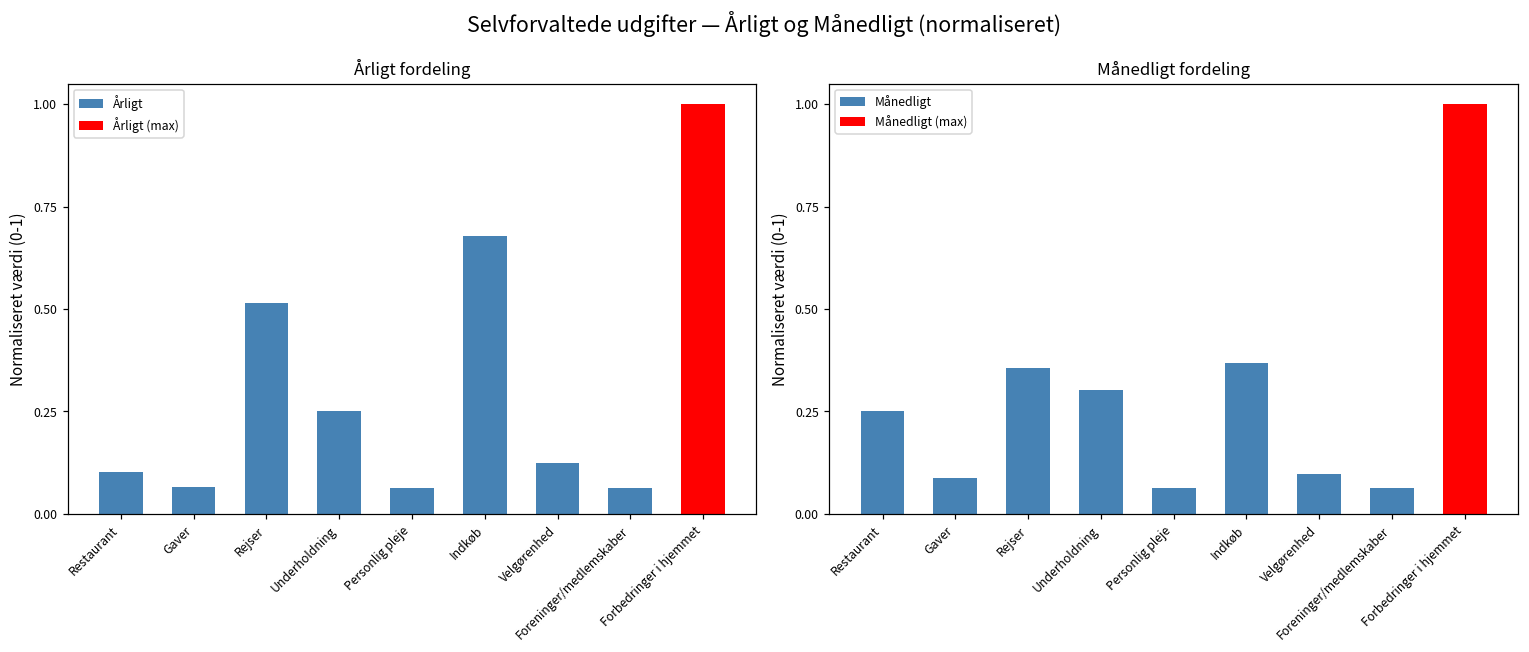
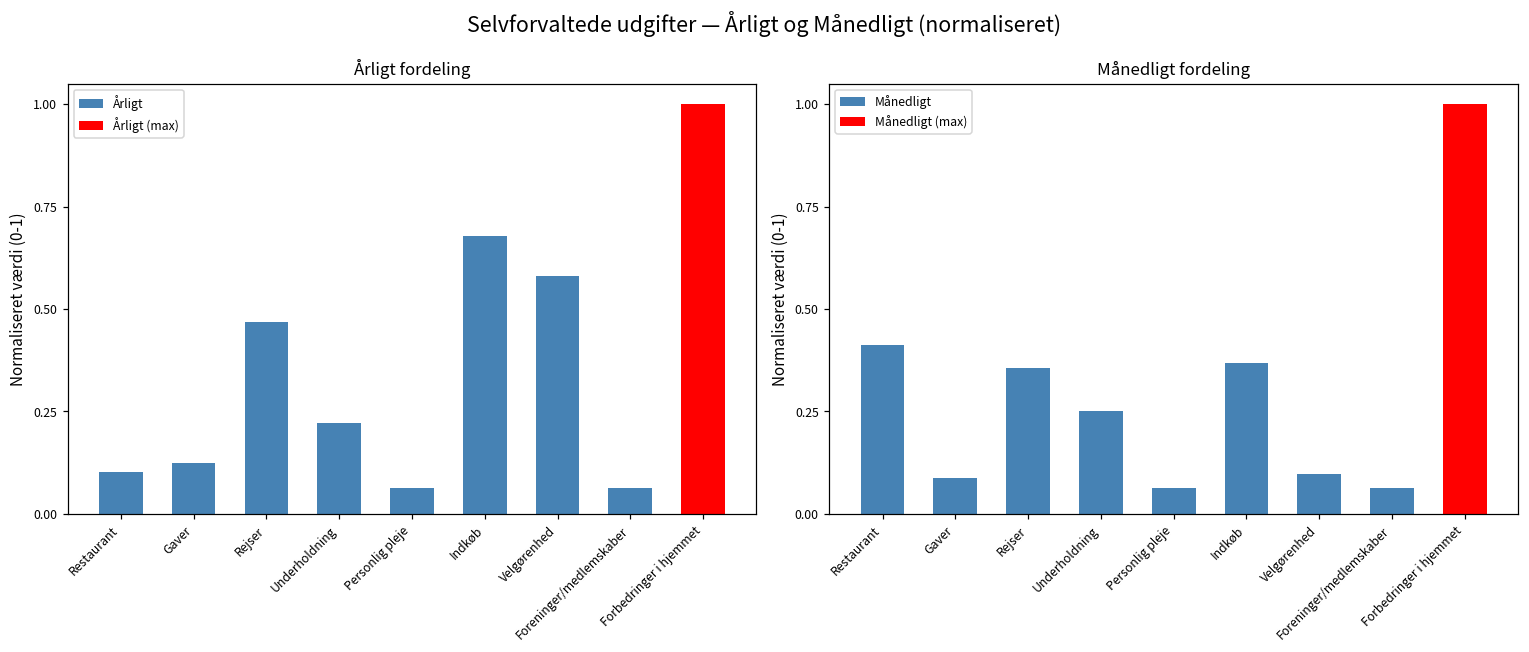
  {
    "Årligt fordeling": {
      "Årligt": {
        "Restaurant": 0.10,
-       "Gaver": 0.07,
-       "Rejser": 0.51,
-       "Underholdning": 0.25,
+       "Gaver": 0.13,
+       "Rejser": 0.47,
+       "Underholdning": 0.22,
        "Personlig pleje": 0.06,
        "Indkøb": 0.68,
-       "Velgørenhed": 0.13,
+       "Velgørenhed": 0.58,
        "Foreninger/medlemskaber": 0.06,
        "Forbedringer i hjemmet": 1.00
      },
      "Årligt (max)": {
        "Forbedringer i hjemmet": 1.00
      }
    },
    "Månedligt fordeling": {
      "Månedligt": {
-       "Restaurant": 0.25,
+       "Restaurant": 0.41,
        "Gaver": 0.09,
        "Rejser": 0.36,
-       "Underholdning": 0.30,
+       "Underholdning": 0.25,
        "Personlig pleje": 0.06,
        "Indkøb": 0.37,
        "Velgørenhed": 0.10,
        "Foreninger/medlemskaber": 0.06,
        "Forbedringer i hjemmet": 1.00
      },
      "Månedligt (max)": {
        "Forbedringer i hjemmet": 1.00
      }
    }
  }
